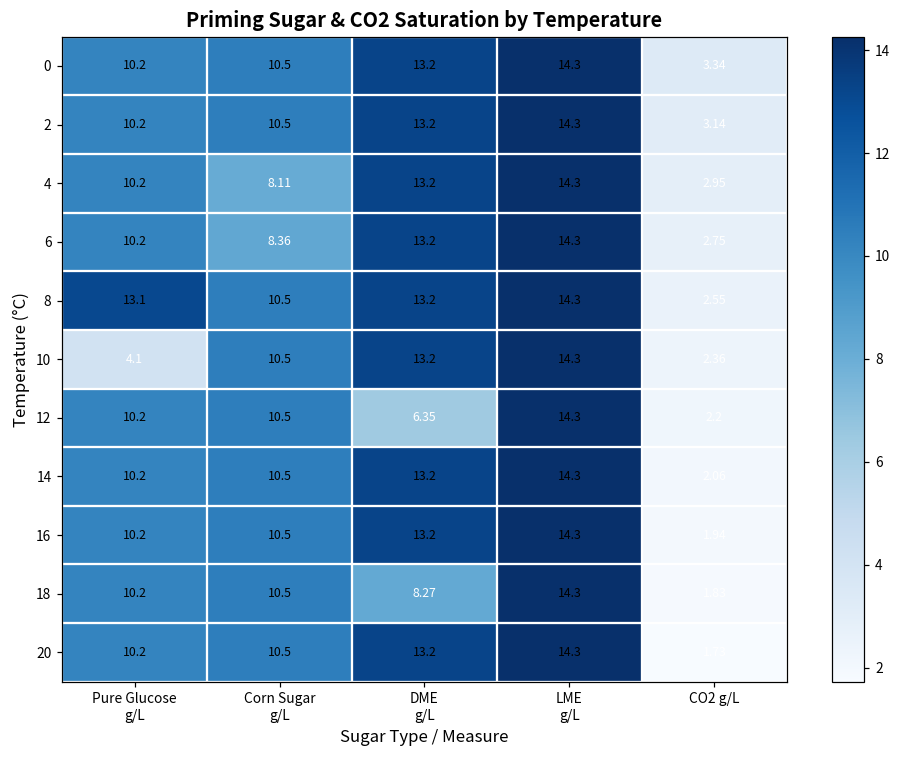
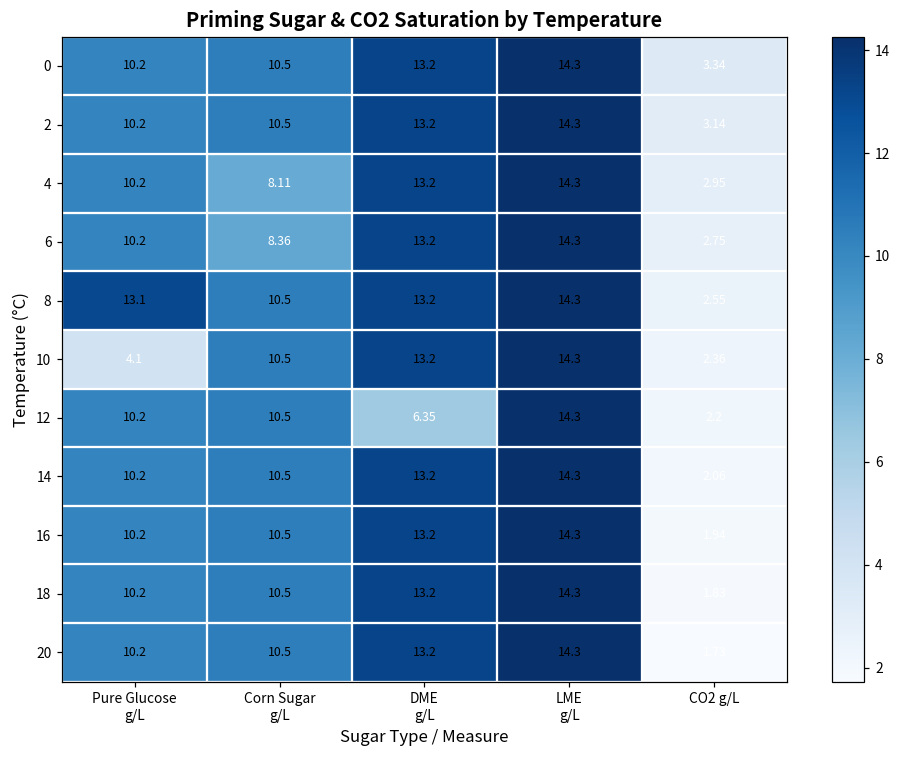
  {
    "0": {
      "Pure Glucose g/L": 10.2,
      "Corn Sugar g/L": 10.5,
      "DME g/L": 13.2,
      "LME g/L": 14.3
    },
    "2": {
      "Pure Glucose g/L": 10.2,
      "Corn Sugar g/L": 10.5,
      "DME g/L": 13.2,
      "LME g/L": 14.3
    },
    "4": {
      "Pure Glucose g/L": 10.2,
      "Corn Sugar g/L": 8.11,
      "DME g/L": 13.2,
      "LME g/L": 14.3
    },
    "6": {
      "Pure Glucose g/L": 10.2,
      "Corn Sugar g/L": 8.36,
      "DME g/L": 13.2,
      "LME g/L": 14.3
    },
    "8": {
      "Pure Glucose g/L": 13.1,
      "Corn Sugar g/L": 10.5,
      "DME g/L": 13.2,
      "LME g/L": 14.3
    },
    "10": {
      "Corn Sugar g/L": 10.5,
      "DME g/L": 13.2,
      "LME g/L": 14.3
    },
    "12": {
      "Pure Glucose g/L": 10.2,
      "Corn Sugar g/L": 10.5,
      "DME g/L": 6.35,
      "LME g/L": 14.3
    },
    "14": {
      "Pure Glucose g/L": 10.2,
      "Corn Sugar g/L": 10.5,
      "DME g/L": 13.2,
      "LME g/L": 14.3
    },
    "16": {
      "Pure Glucose g/L": 10.2,
      "Corn Sugar g/L": 10.5,
      "DME g/L": 13.2,
      "LME g/L": 14.3
    },
    "18": {
      "Pure Glucose g/L": 10.2,
      "Corn Sugar g/L": 10.5,
-     "DME g/L": 8.27,
+     "DME g/L": 13.2,
      "LME g/L": 14.3
    },
    "20": {
      "Pure Glucose g/L": 10.2,
      "Corn Sugar g/L": 10.5,
      "DME g/L": 13.2,
      "LME g/L": 14.3
    }
  }
